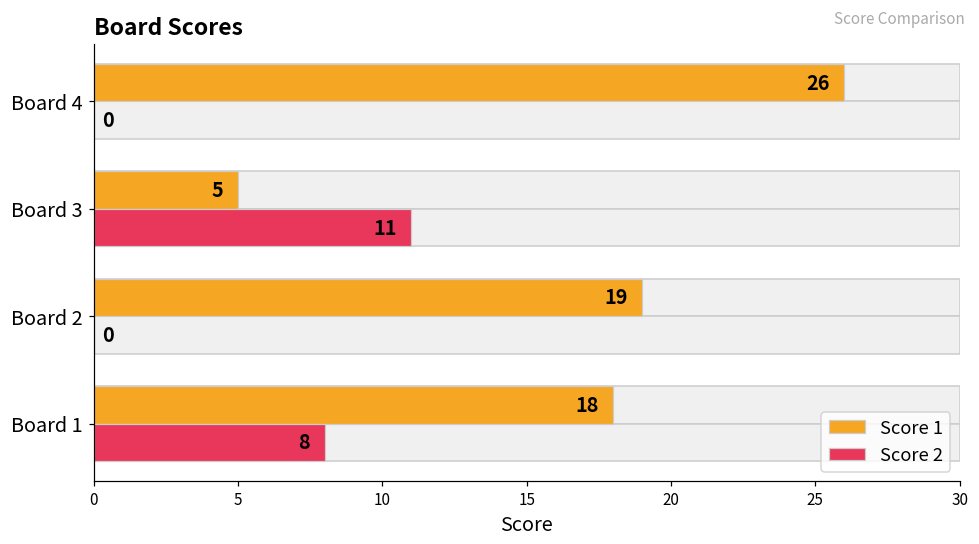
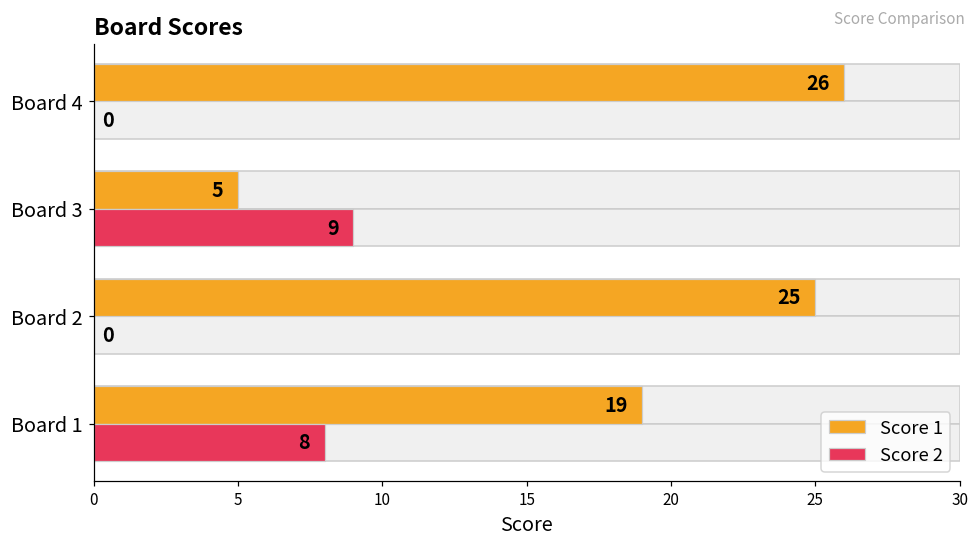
  {
    "Score 1": {
-     "Board 2": 19,
-     "Board 1": 18
+     "Board 2": 25,
+     "Board 1": 19
    },
    "Score 2": {
      "Board 4": 0,
-     "Board 3": 11,
+     "Board 3": 9,
      "Board 2": 0
    }
  }
